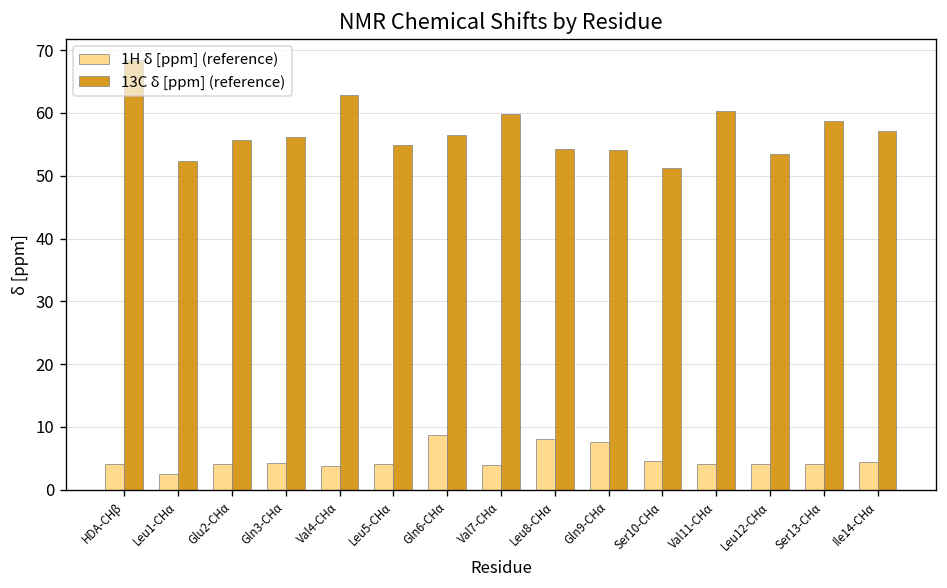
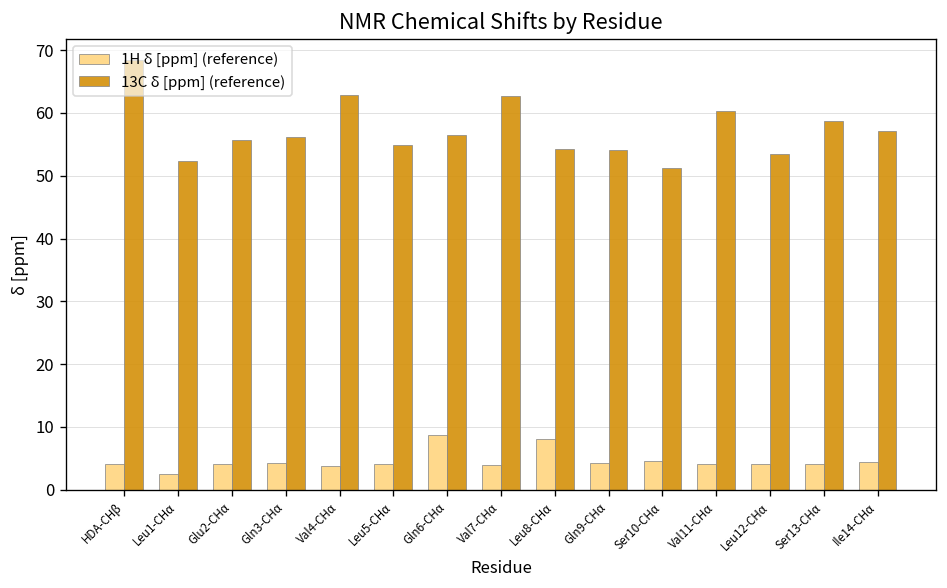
  {
    "1H δ [ppm] (reference)": {
      "HDA-CHβ": 4,
      "Leu1-CHα": 3,
      "Glu2-CHα": 4,
      "Gln3-CHα": 4,
      "Val4-CHα": 4,
      "Leu5-CHα": 4,
      "Gln6-CHα": 9,
      "Val7-CHα": 4,
      "Leu8-CHα": 8,
-     "Gln9-CHα": 8,
+     "Gln9-CHα": 4,
      "Ser10-CHα": 5,
      "Val11-CHα": 4,
      "Leu12-CHα": 4,
      "Ser13-CHα": 4,
      "Ile14-CHα": 4
    },
    "13C δ [ppm] (reference)": {
      "Leu1-CHα": 52,
      "Glu2-CHα": 56,
      "Gln3-CHα": 56,
      "Val4-CHα": 63,
      "Leu5-CHα": 55,
      "Gln6-CHα": 56,
-     "Val7-CHα": 60,
+     "Val7-CHα": 63,
      "Leu8-CHα": 54,
      "Gln9-CHα": 54,
      "Ser10-CHα": 51,
      "Val11-CHα": 60,
      "Leu12-CHα": 53,
      "Ser13-CHα": 59,
      "Ile14-CHα": 57
    }
  }
